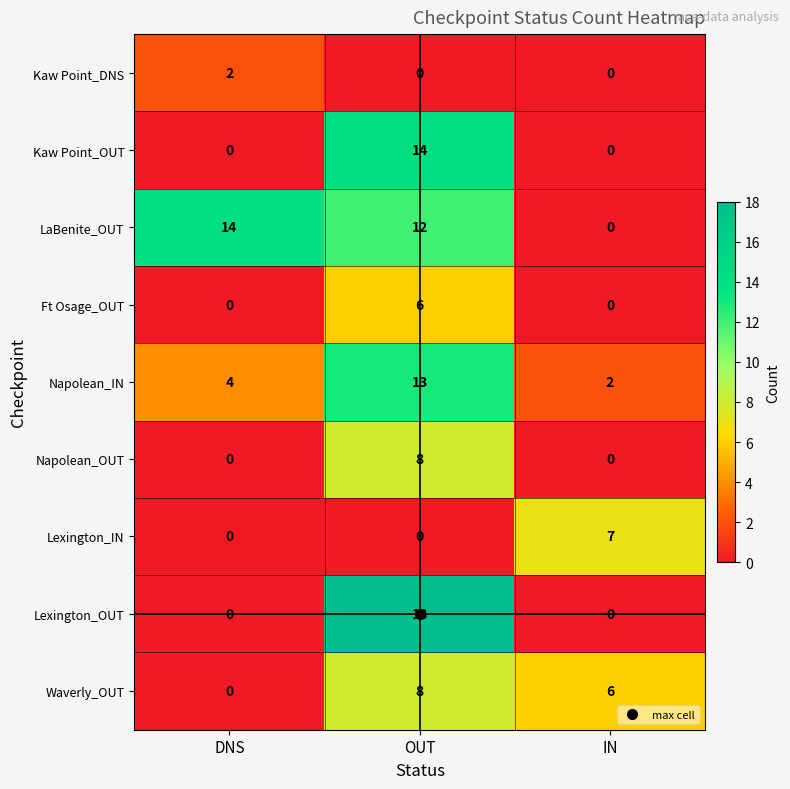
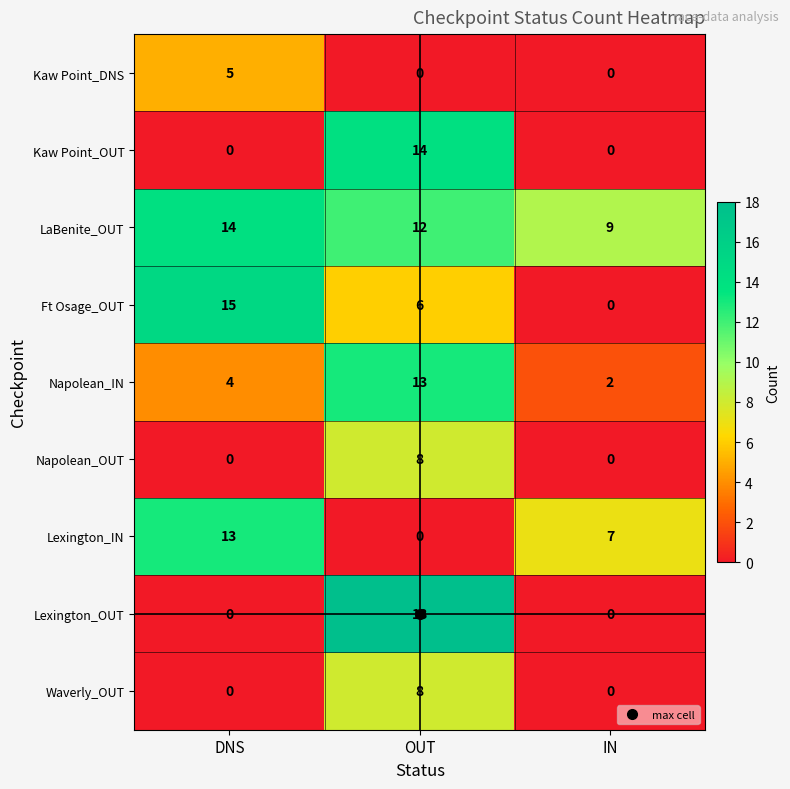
  {
    "Kaw Point_DNS": {
-     "DNS": 2,
+     "DNS": 5,
      "OUT": 0,
      "IN": 0
    },
    "Kaw Point_OUT": {
      "DNS": 0,
      "OUT": 14,
      "IN": 0
    },
    "LaBenite_OUT": {
      "DNS": 14,
      "OUT": 12,
-     "IN": 0
+     "IN": 9
    },
    "Ft Osage_OUT": {
-     "DNS": 0,
+     "DNS": 15,
      "OUT": 6,
      "IN": 0
    },
    "Napolean_IN": {
      "DNS": 4,
      "OUT": 13,
      "IN": 2
    },
    "Napolean_OUT": {
      "DNS": 0,
      "OUT": 8,
      "IN": 0
    },
    "Lexington_IN": {
-     "DNS": 0,
+     "DNS": 13,
      "OUT": 0,
      "IN": 7
    },
    "Lexington_OUT": {
      "DNS": 0,
      "IN": 0
    },
    "Waverly_OUT": {
      "DNS": 0,
      "OUT": 8,
-     "IN": 6
+     "IN": 0
    }
  }
